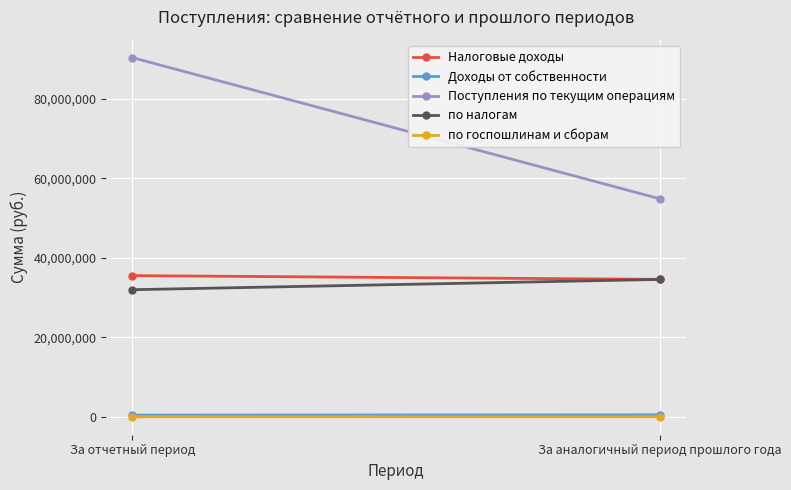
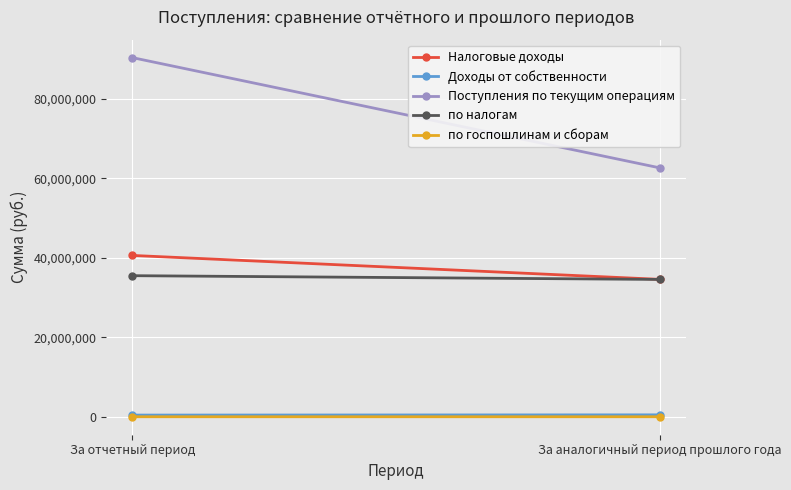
  {
    "Налоговые доходы": {
-     "За отчетный период": "36,000,000"
+     "За отчетный период": "41,000,000"
    },
    "Поступления по текущим операциям": {
      "За отчетный период": "90,000,000",
-     "За аналогичный период прошлого года": "55,000,000"
+     "За аналогичный период прошлого года": "63,000,000"
    },
    "по налогам": {
-     "За отчетный период": "32,000,000"
+     "За отчетный период": "35,000,000"
    }
  }
